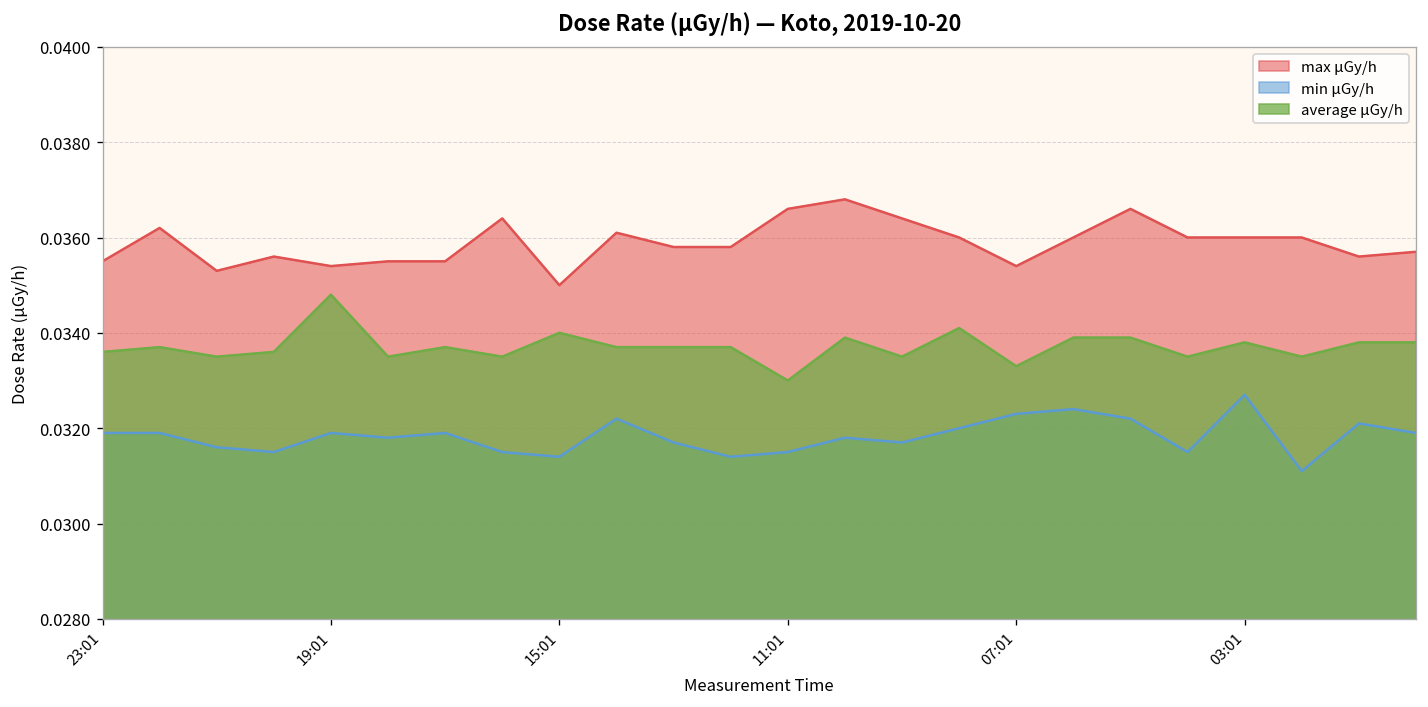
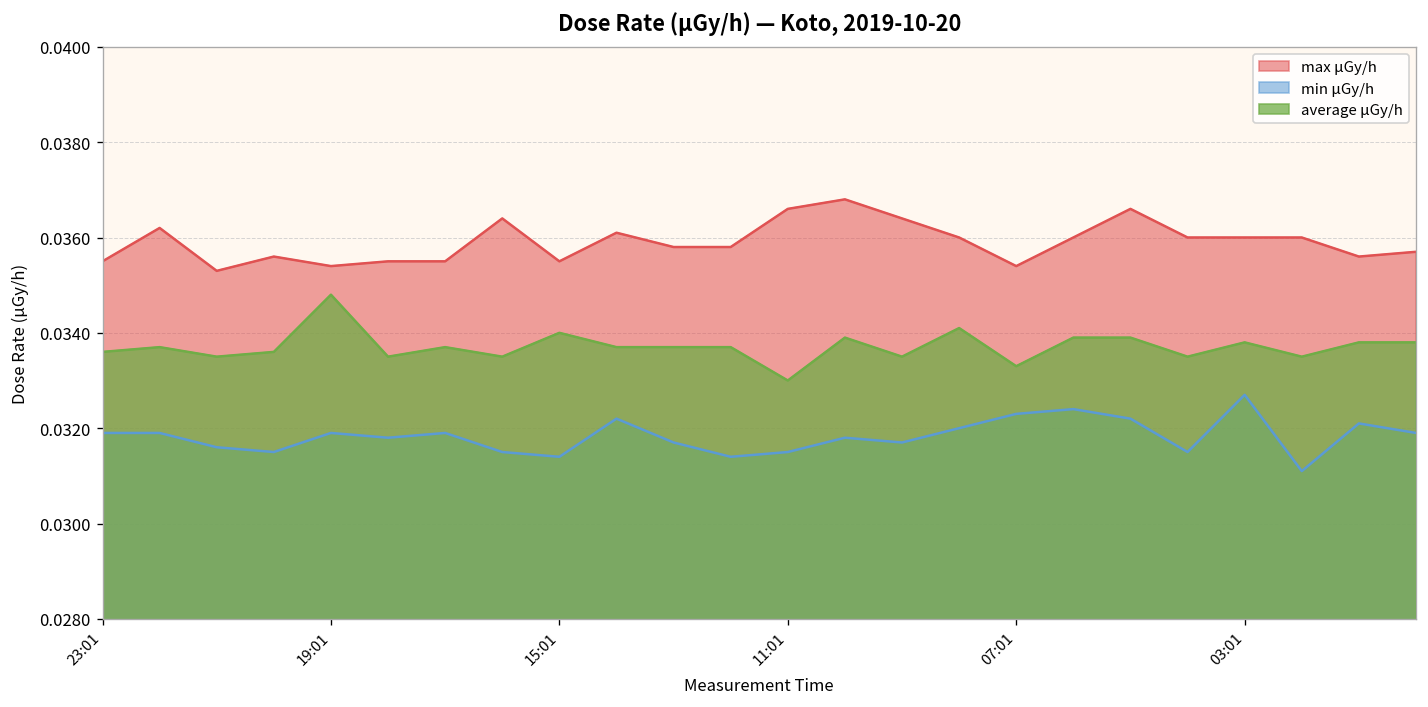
  {
    "max μGy/h": {
      "23:01": 0.0355,
      "19:01": 0.0354,
-     "15:01": 0.0350,
+     "15:01": 0.0355,
      "11:01": 0.0366,
      "07:01": 0.0354,
      "03:01": 0.0360
    },
    "min μGy/h": {
      "23:01": 0.0319,
      "19:01": 0.0319,
      "15:01": 0.0314,
      "11:01": 0.0315,
      "07:01": 0.0323,
      "03:01": 0.0327
    },
    "average μGy/h": {
      "23:01": 0.0336,
      "19:01": 0.0348,
      "15:01": 0.0340,
      "11:01": 0.0330,
      "07:01": 0.0333,
      "03:01": 0.0338
    }
  }
